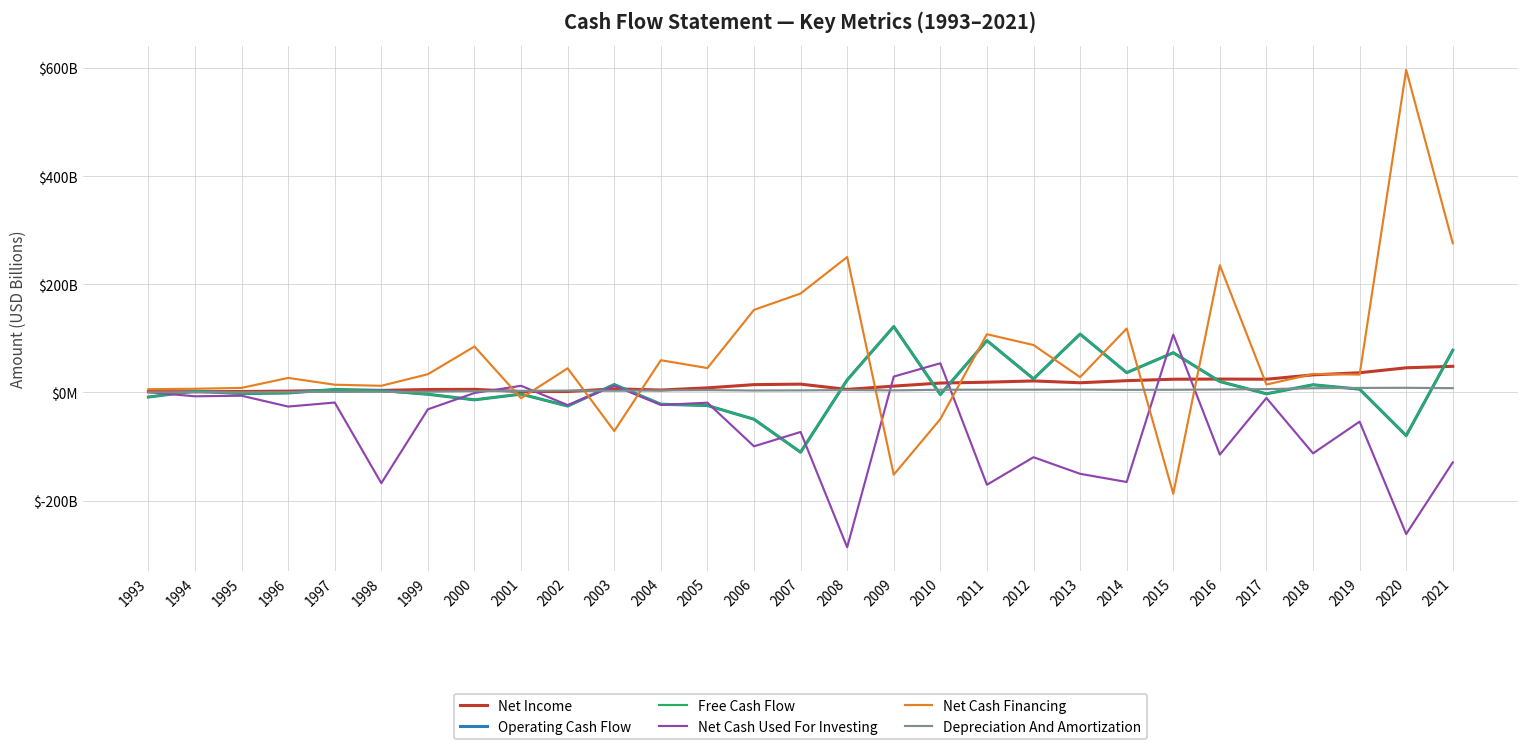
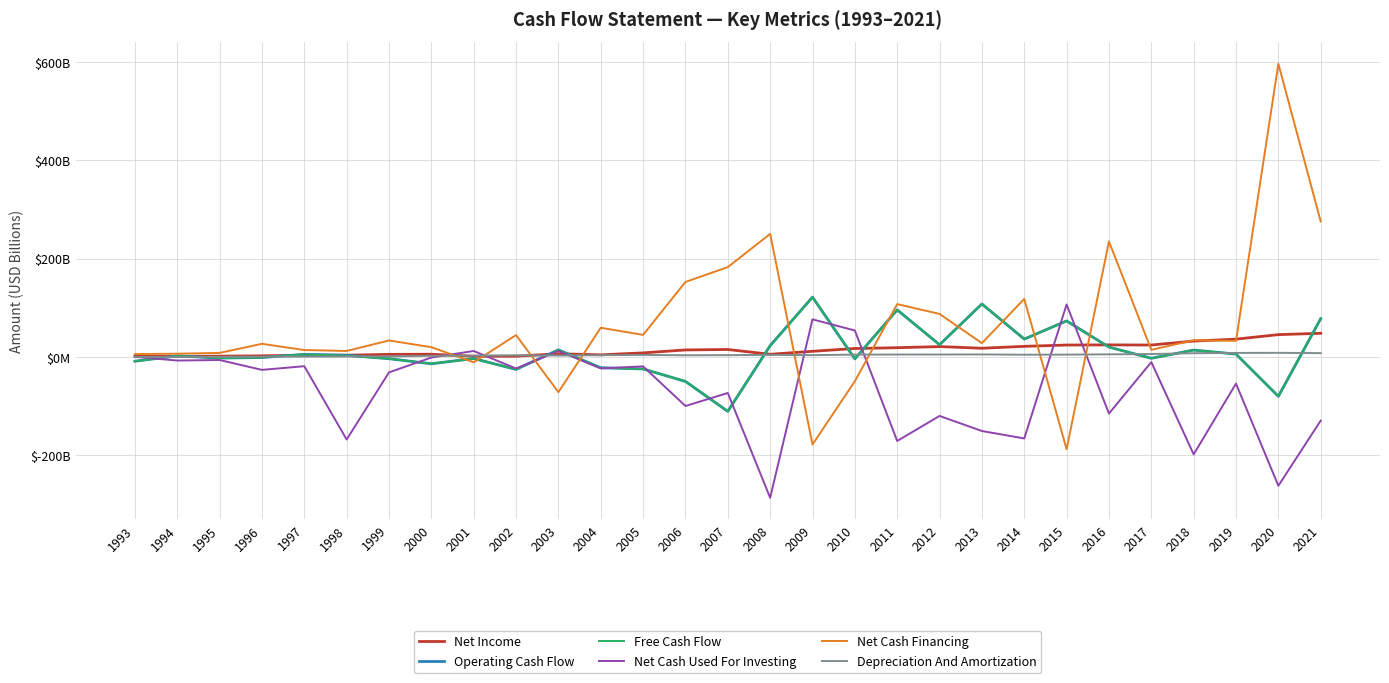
  {
    "Net Income": {
      "2006": "$10000000000",
      "2007": "$20000000000",
      "2009": "$10000000000",
      "2010": "$20000000000",
      "2011": "$20000000000",
      "2013": "$20000000000",
      "2014": "$20000000000",
      "2015": "$20000000000",
      "2017": "$20000000000",
      "2020": "$50000000000",
      "2021": "$50000000000"
    },
    "Free Cash Flow": {
      "1993": "$-10000000000",
      "2000": "$-10000000000",
      "2005": "$-20000000000",
      "2006": "$-50000000000",
      "2007": "$-110000000000",
      "2008": "$20000000000",
      "2009": "$120000000000",
      "2010": "$0",
      "2011": "$100000000000",
      "2013": "$110000000000",
      "2014": "$40000000000",
      "2015": "$70000000000",
      "2017": "$0",
      "2018": "$10000000000",
      "2020": "$-80000000000",
      "2021": "$80000000000"
    },
    "Net Cash Used For Investing": {
      "1994": "$-10000000000",
      "1996": "$-30000000000",
      "1997": "$-20000000000",
      "1998": "$-170000000000",
      "1999": "$-30000000000",
      "2001": "$10000000000",
      "2005": "$-20000000000",
      "2006": "$-100000000000",
      "2007": "$-70000000000",
      "2008": "$-290000000000",
-     "2009": "$30000000000",
+     "2009": "$80000000000",
      "2010": "$50000000000",
      "2011": "$-170000000000",
      "2012": "$-120000000000",
      "2013": "$-150000000000",
      "2014": "$-170000000000",
      "2015": "$110000000000",
      "2016": "$-110000000000",
      "2017": "$-10000000000",
-     "2018": "$-110000000000",
+     "2018": "$-200000000000",
      "2019": "$-50000000000",
      "2020": "$-260000000000",
      "2021": "$-130000000000"
    },
    "Net Cash Financing": {
      "1995": "$10000000000",
      "1996": "$30000000000",
      "1997": "$10000000000",
      "1998": "$10000000000",
      "1999": "$30000000000",
-     "2000": "$80000000000",
+     "2000": "$20000000000",
      "2001": "$-10000000000",
      "2002": "$40000000000",
      "2003": "$-70000000000",
      "2004": "$60000000000",
      "2005": "$50000000000",
      "2006": "$150000000000",
      "2007": "$180000000000",
      "2008": "$250000000000",
-     "2009": "$-150000000000",
+     "2009": "$-180000000000",
      "2010": "$-50000000000",
      "2011": "$110000000000",
      "2012": "$90000000000",
      "2013": "$30000000000",
      "2014": "$120000000000",
      "2015": "$-190000000000",
      "2016": "$240000000000",
      "2017": "$10000000000",
      "2020": "$600000000000",
      "2021": "$280000000000"
    },
    "Depreciation And Amortization": {
      "2006": "$0",
      "2007": "$0",
      "2009": "$0",
      "2010": "$0",
      "2011": "$10000000000",
      "2012": "$10000000000",
      "2013": "$10000000000",
      "2014": "$0",
      "2015": "$0",
      "2016": "$10000000000",
      "2017": "$10000000000",
      "2018": "$10000000000",
      "2020": "$10000000000",
      "2021": "$10000000000"
    }
  }
